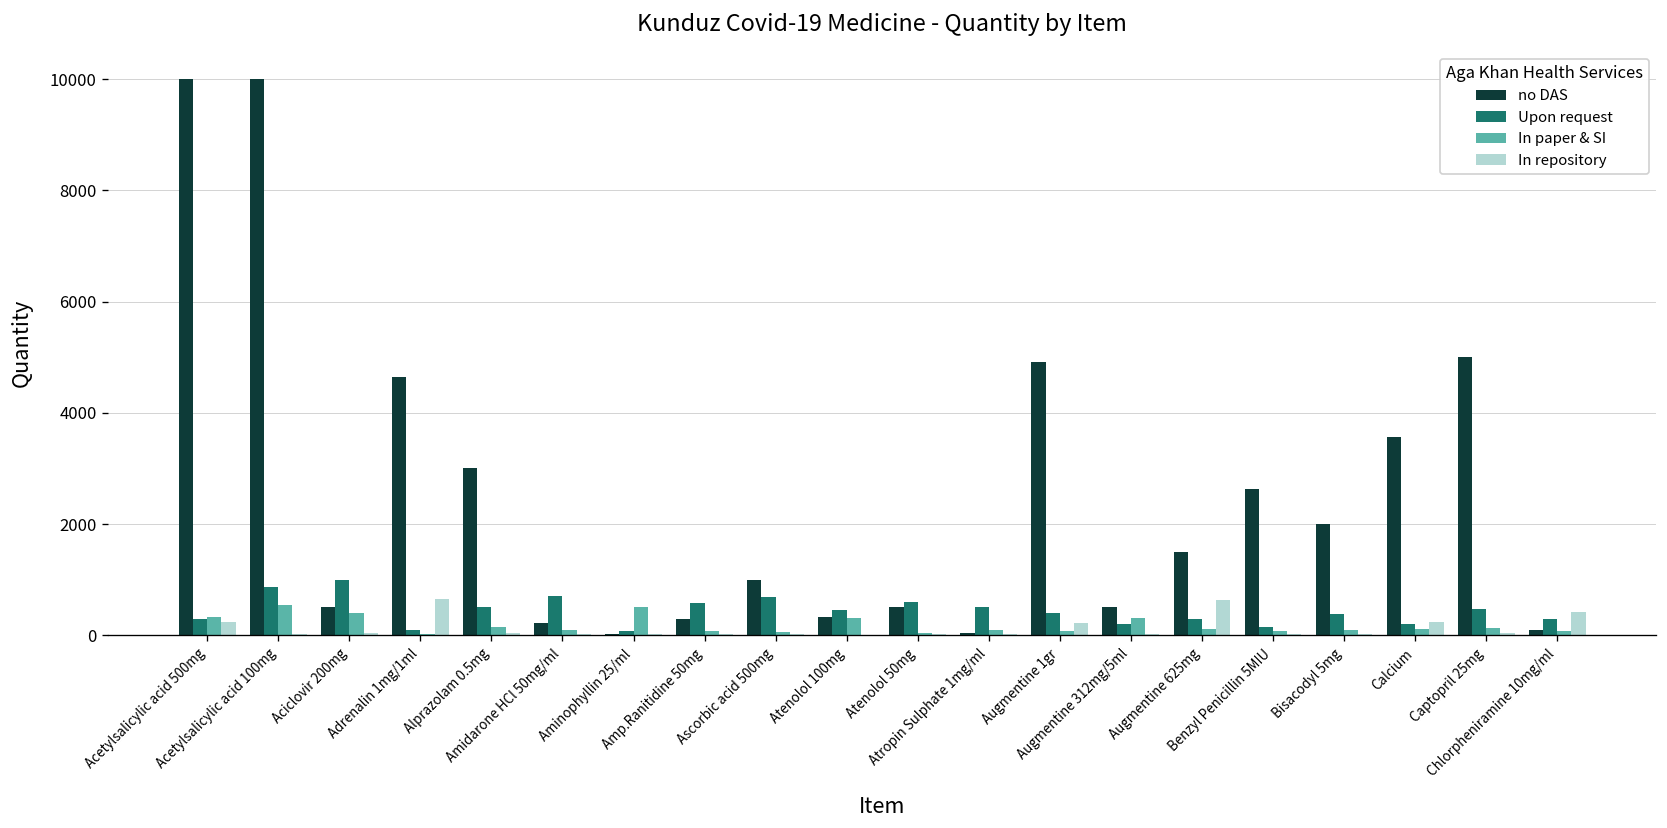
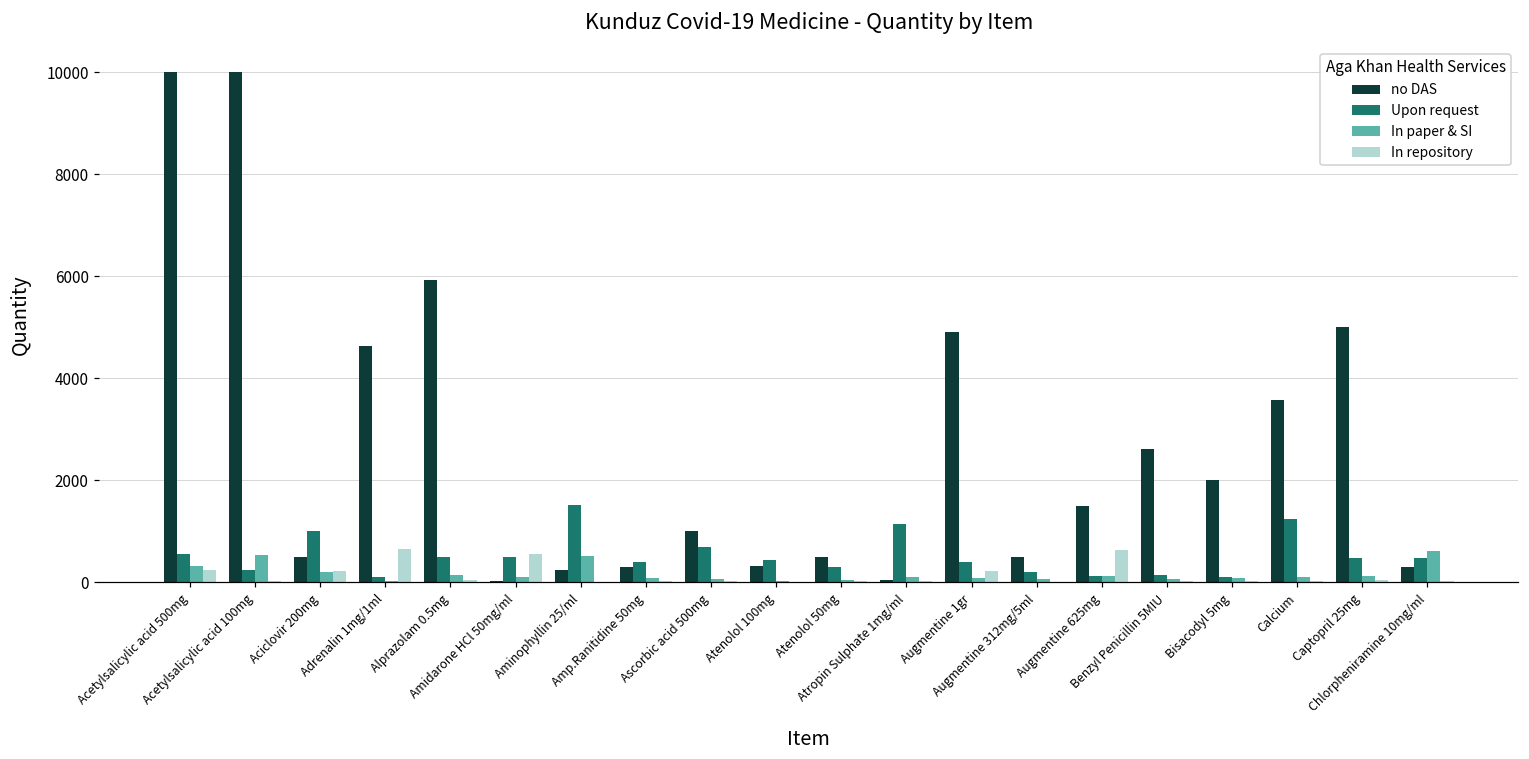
  {
    "no DAS": {
      "Acetylsalicylic acid 500mg": 10000,
      "Acetylsalicylic acid 100mg": 10000,
      "Aciclovir 200mg": 500,
      "Adrenalin 1mg/1ml": 4600,
-     "Alprazolam 0.5mg": 3000,
-     "Amidarone HCl 50mg/ml": 200,
-     "Aminophyllin 25/ml": 0,
+     "Alprazolam 0.5mg": 5900,
+     "Amidarone HCl 50mg/ml": 0,
+     "Aminophyllin 25/ml": 200,
      "Amp.Ranitidine 50mg": 300,
      "Ascorbic acid 500mg": 1000,
      "Atenolol 100mg": 300,
      "Atenolol 50mg": 500,
      "Augmentine 1gr": 4900,
      "Augmentine 312mg/5ml": 500,
      "Augmentine 625mg": 1500,
      "Benzyl Penicillin 5MIU": 2600,
      "Bisacodyl 5mg": 2000,
      "Calcium": 3600,
      "Captopril 25mg": 5000,
-     "Chlorpheniramine 10mg/ml": 100
+     "Chlorpheniramine 10mg/ml": 300
    },
    "Upon request": {
-     "Acetylsalicylic acid 500mg": 300,
-     "Acetylsalicylic acid 100mg": 900,
+     "Acetylsalicylic acid 500mg": 600,
+     "Acetylsalicylic acid 100mg": 300,
      "Aciclovir 200mg": 1000,
      "Adrenalin 1mg/1ml": 100,
      "Alprazolam 0.5mg": 500,
-     "Amidarone HCl 50mg/ml": 700,
-     "Aminophyllin 25/ml": 100,
-     "Amp.Ranitidine 50mg": 600,
+     "Amidarone HCl 50mg/ml": 500,
+     "Aminophyllin 25/ml": 1500,
+     "Amp.Ranitidine 50mg": 400,
      "Ascorbic acid 500mg": 700,
      "Atenolol 100mg": 400,
-     "Atenolol 50mg": 600,
-     "Atropin Sulphate 1mg/ml": 500,
+     "Atenolol 50mg": 300,
+     "Atropin Sulphate 1mg/ml": 1200,
      "Augmentine 1gr": 400,
      "Augmentine 312mg/5ml": 200,
-     "Augmentine 625mg": 300,
+     "Augmentine 625mg": 100,
      "Benzyl Penicillin 5MIU": 200,
-     "Bisacodyl 5mg": 400,
-     "Calcium": 200,
+     "Bisacodyl 5mg": 100,
+     "Calcium": 1200,
      "Captopril 25mg": 500,
-     "Chlorpheniramine 10mg/ml": 300
+     "Chlorpheniramine 10mg/ml": 500
    },
    "In paper & SI": {
      "Acetylsalicylic acid 500mg": 300,
      "Acetylsalicylic acid 100mg": 500,
-     "Aciclovir 200mg": 400,
+     "Aciclovir 200mg": 200,
      "Alprazolam 0.5mg": 200,
      "Amidarone HCl 50mg/ml": 100,
      "Aminophyllin 25/ml": 500,
      "Amp.Ranitidine 50mg": 100,
      "Ascorbic acid 500mg": 100,
-     "Atenolol 100mg": 300,
+     "Atenolol 100mg": 0,
      "Atropin Sulphate 1mg/ml": 100,
      "Augmentine 1gr": 100,
-     "Augmentine 312mg/5ml": 300,
+     "Augmentine 312mg/5ml": 100,
      "Augmentine 625mg": 100,
      "Benzyl Penicillin 5MIU": 100,
      "Bisacodyl 5mg": 100,
      "Calcium": 100,
      "Captopril 25mg": 100,
-     "Chlorpheniramine 10mg/ml": 100
+     "Chlorpheniramine 10mg/ml": 600
    },
    "In repository": {
      "Acetylsalicylic acid 500mg": 200,
-     "Aciclovir 200mg": 100,
+     "Aciclovir 200mg": 200,
      "Adrenalin 1mg/1ml": 700,
-     "Amidarone HCl 50mg/ml": 0,
+     "Amidarone HCl 50mg/ml": 600,
      "Augmentine 1gr": 200,
      "Augmentine 625mg": 600,
-     "Calcium": 200,
-     "Chlorpheniramine 10mg/ml": 400
+     "Calcium": 0,
+     "Chlorpheniramine 10mg/ml": 0
    }
  }
